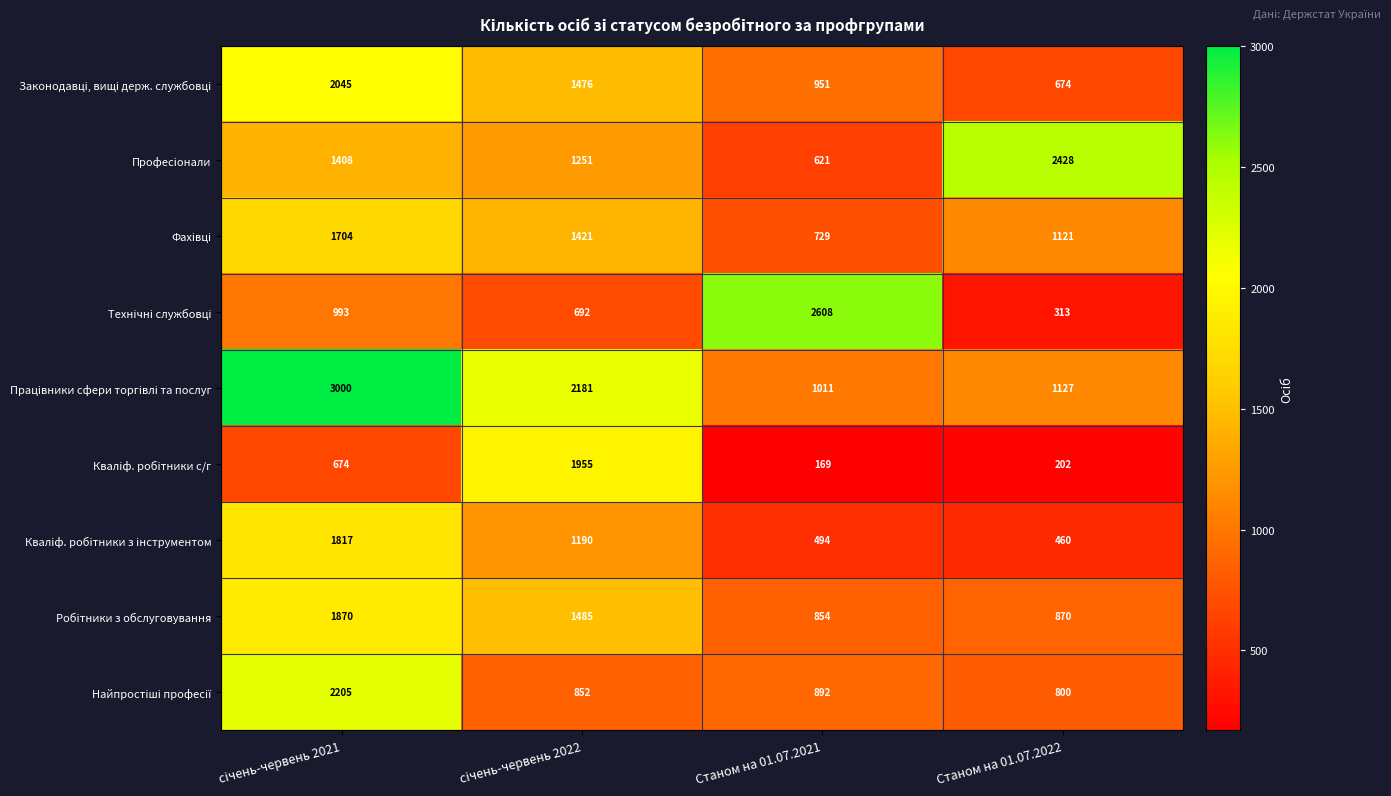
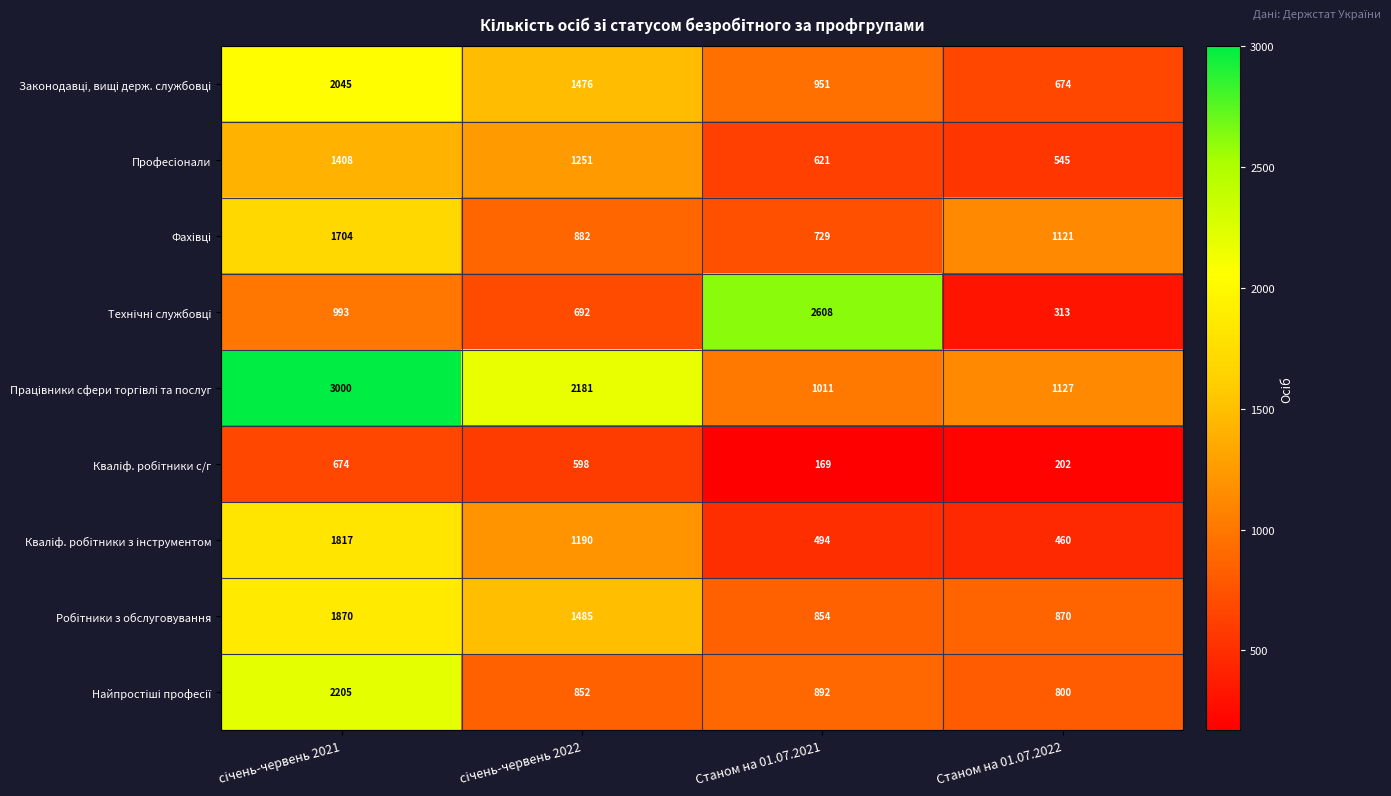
  {
    "Законодавці, вищі держ. службовці": {
      "січень-червень 2021": 2045,
      "січень-червень 2022": 1476,
      "Станом на 01.07.2021": 951,
      "Станом на 01.07.2022": 674
    },
    "Професіонали": {
      "січень-червень 2021": 1408,
      "січень-червень 2022": 1251,
      "Станом на 01.07.2021": 621,
-     "Станом на 01.07.2022": 2428
+     "Станом на 01.07.2022": 545
    },
    "Фахівці": {
      "січень-червень 2021": 1704,
-     "січень-червень 2022": 1421,
+     "січень-червень 2022": 882,
      "Станом на 01.07.2021": 729,
      "Станом на 01.07.2022": 1121
    },
    "Технічні службовці": {
      "січень-червень 2021": 993,
      "січень-червень 2022": 692,
      "Станом на 01.07.2021": 2608,
      "Станом на 01.07.2022": 313
    },
    "Працівники сфери торгівлі та послуг": {
      "січень-червень 2021": 3000,
      "січень-червень 2022": 2181,
      "Станом на 01.07.2021": 1011,
      "Станом на 01.07.2022": 1127
    },
    "Кваліф. робітники с/г": {
      "січень-червень 2021": 674,
-     "січень-червень 2022": 1955,
+     "січень-червень 2022": 598,
      "Станом на 01.07.2021": 169,
      "Станом на 01.07.2022": 202
    },
    "Кваліф. робітники з інструментом": {
      "січень-червень 2021": 1817,
      "січень-червень 2022": 1190,
      "Станом на 01.07.2021": 494,
      "Станом на 01.07.2022": 460
    },
    "Робітники з обслуговування": {
      "січень-червень 2021": 1870,
      "січень-червень 2022": 1485,
      "Станом на 01.07.2021": 854,
      "Станом на 01.07.2022": 870
    },
    "Найпростіші професії": {
      "січень-червень 2021": 2205,
      "січень-червень 2022": 852,
      "Станом на 01.07.2021": 892,
      "Станом на 01.07.2022": 800
    }
  }
